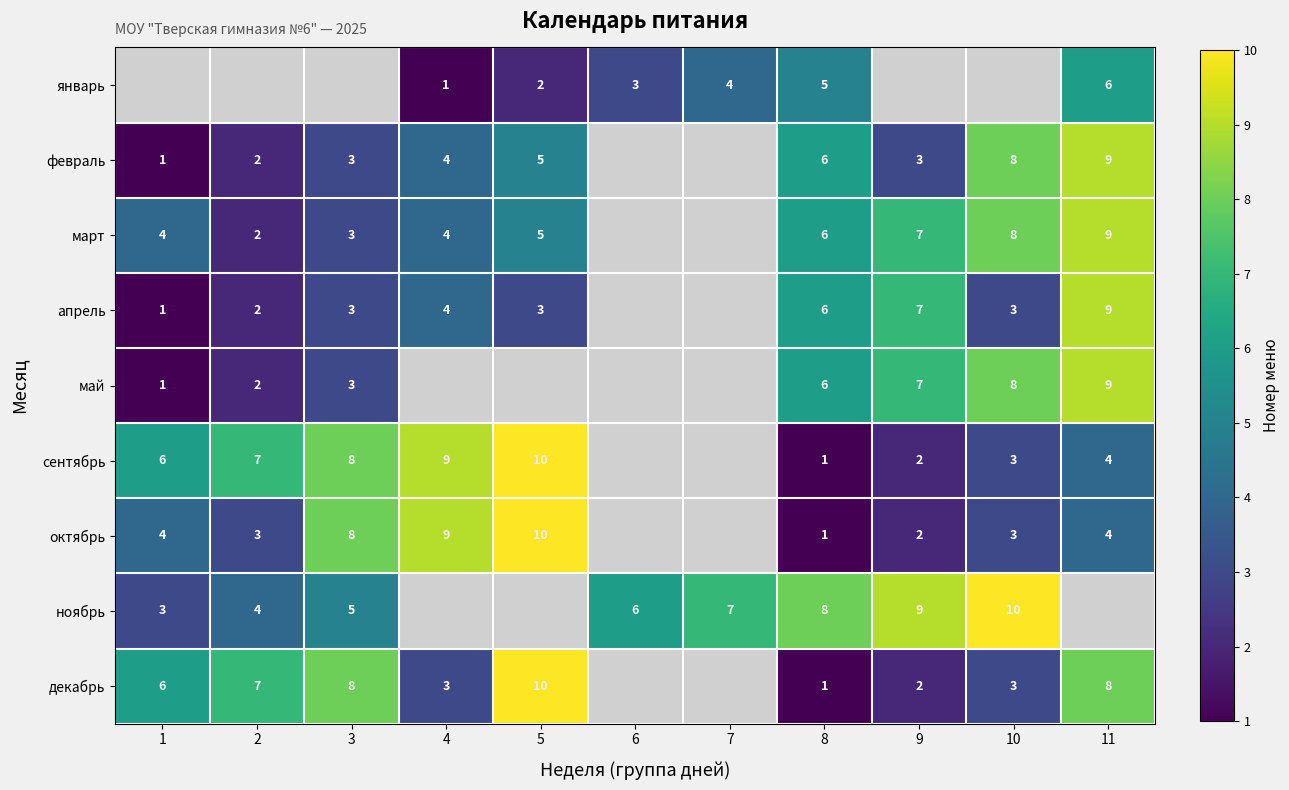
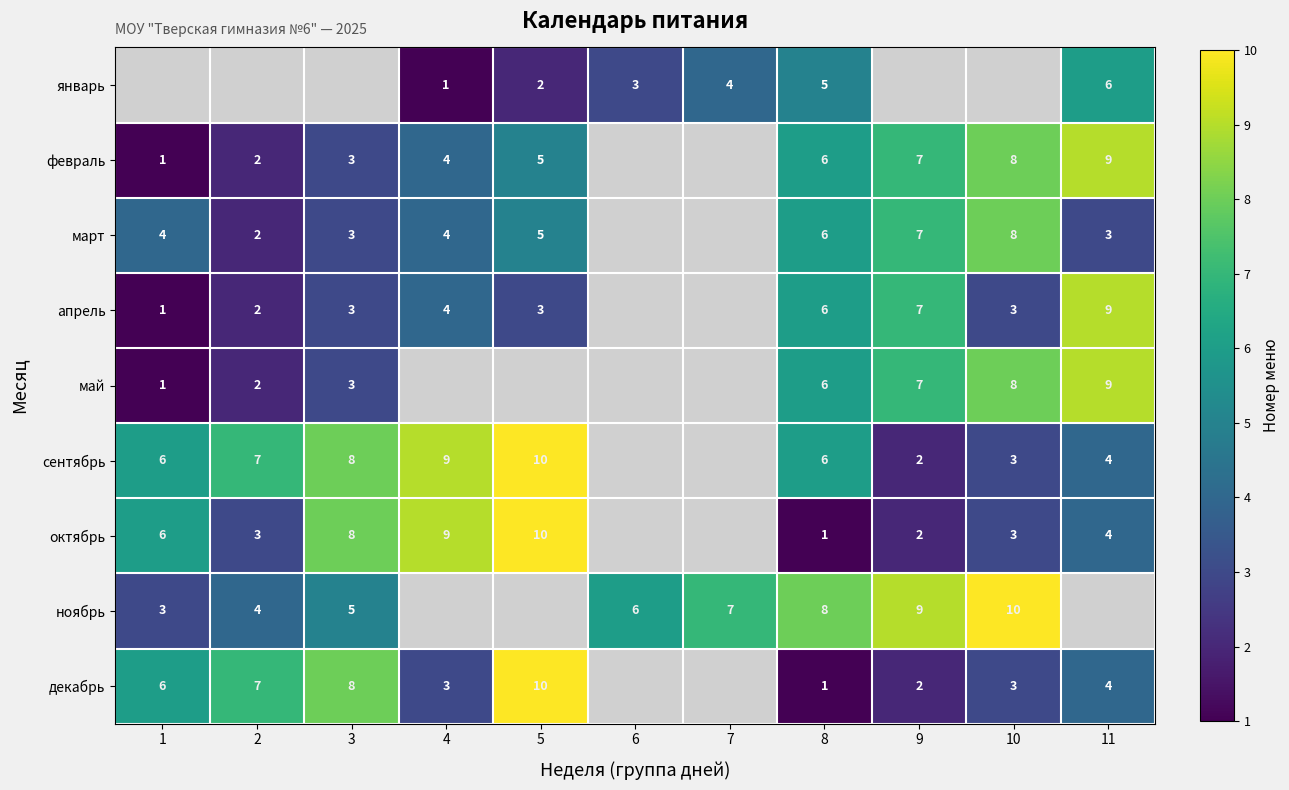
  {
    "январь": {
      "4": 1,
      "5": 2,
      "6": 3,
      "7": 4,
      "8": 5,
      "11": 6
    },
    "февраль": {
      "1": 1,
      "2": 2,
      "3": 3,
      "4": 4,
      "5": 5,
      "8": 6,
-     "9": 3,
+     "9": 7,
      "10": 8,
      "11": 9
    },
    "март": {
      "1": 4,
      "2": 2,
      "3": 3,
      "4": 4,
      "5": 5,
      "8": 6,
      "9": 7,
      "10": 8,
-     "11": 9
+     "11": 3
    },
    "апрель": {
      "1": 1,
      "2": 2,
      "3": 3,
      "4": 4,
      "5": 3,
      "8": 6,
      "9": 7,
      "10": 3,
      "11": 9
    },
    "май": {
      "1": 1,
      "2": 2,
      "3": 3,
      "8": 6,
      "9": 7,
      "10": 8,
      "11": 9
    },
    "сентябрь": {
      "1": 6,
      "2": 7,
      "3": 8,
      "4": 9,
      "5": 10,
-     "8": 1,
+     "8": 6,
      "9": 2,
      "10": 3,
      "11": 4
    },
    "октябрь": {
-     "1": 4,
+     "1": 6,
      "2": 3,
      "3": 8,
      "4": 9,
      "5": 10,
      "8": 1,
      "9": 2,
      "10": 3,
      "11": 4
    },
    "ноябрь": {
      "1": 3,
      "2": 4,
      "3": 5,
      "6": 6,
      "7": 7,
      "8": 8,
      "9": 9,
      "10": 10
    },
    "декабрь": {
      "1": 6,
      "2": 7,
      "3": 8,
      "4": 3,
      "5": 10,
      "8": 1,
      "9": 2,
      "10": 3,
-     "11": 8
+     "11": 4
    }
  }
